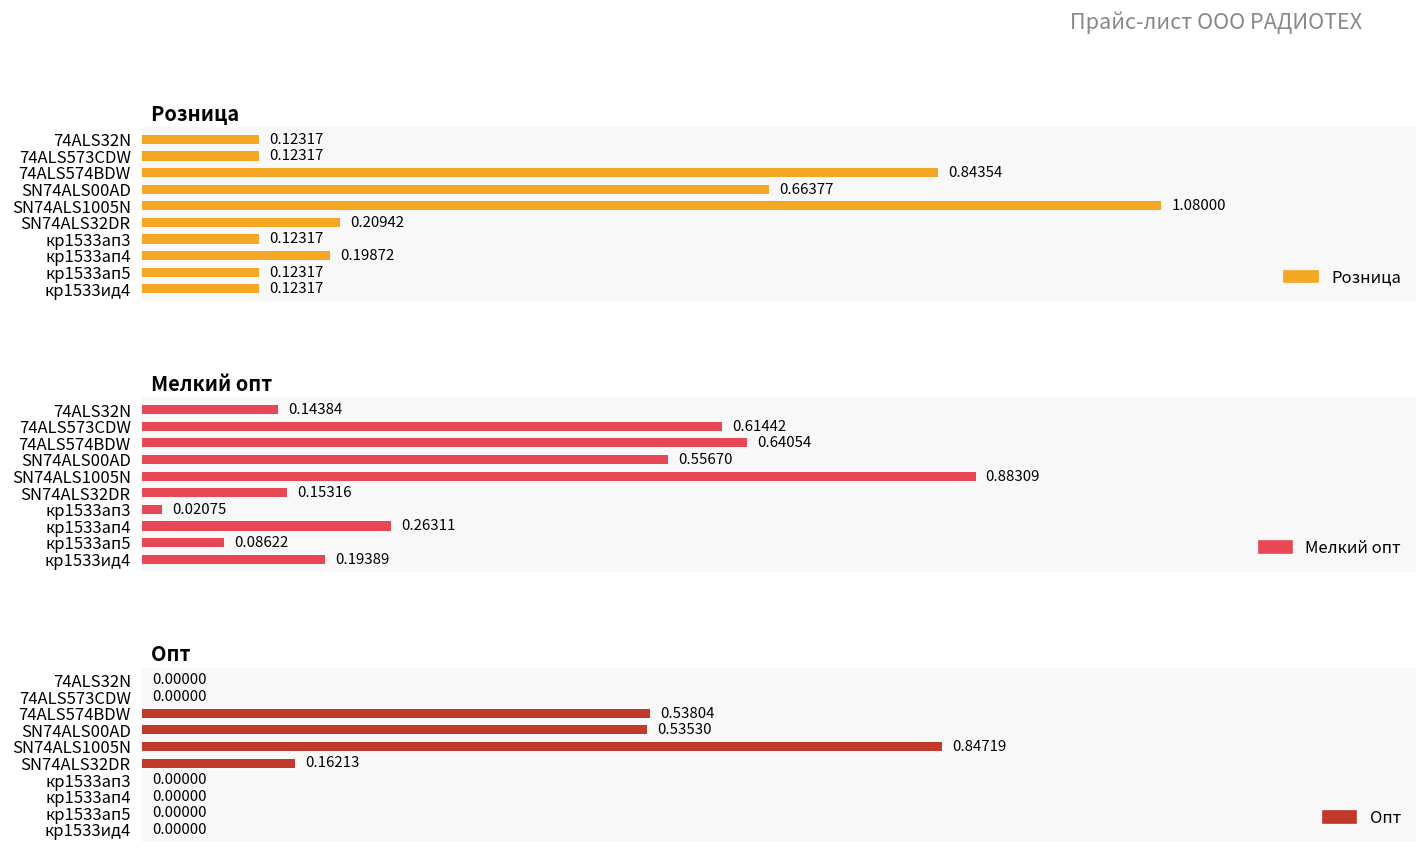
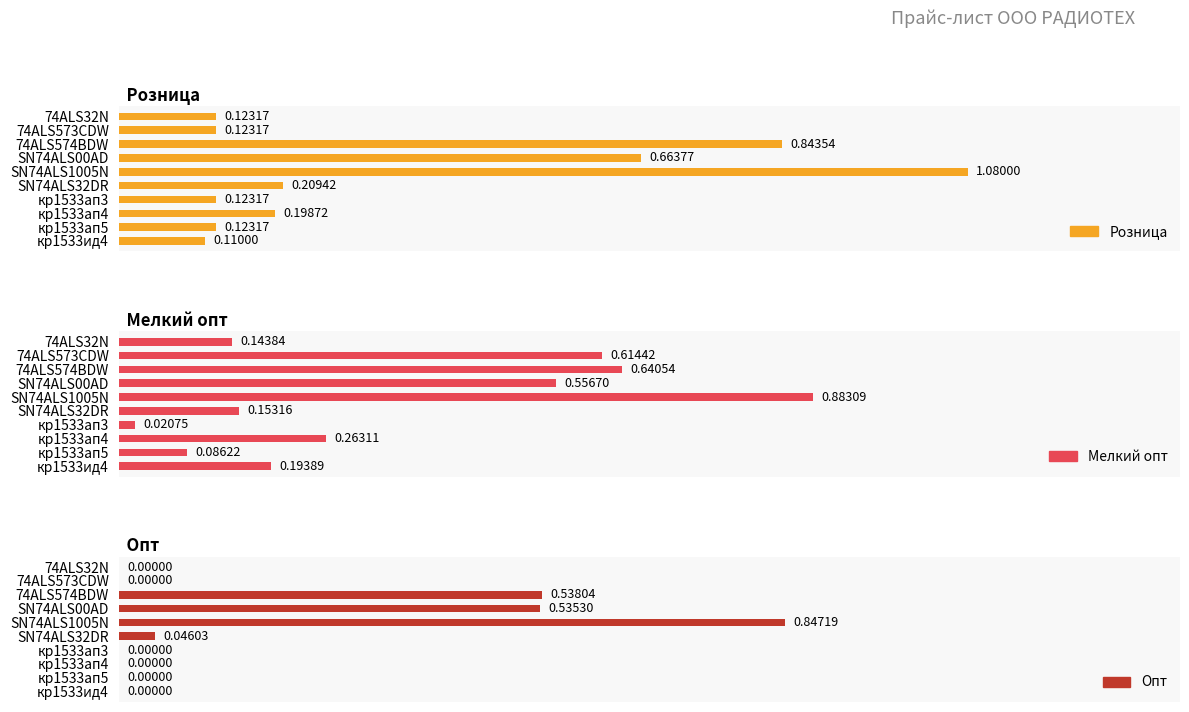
  {
    "Розница": {
      "74ALS32N": 0.12317,
      "74ALS573CDW": 0.12317,
      "74ALS574BDW": 0.84354,
      "SN74ALS00AD": 0.66377,
      "SN74ALS1005N": 1.08000,
      "SN74ALS32DR": 0.20942,
      "кр1533ап3": 0.12317,
      "кр1533ап4": 0.19872,
      "кр1533ап5": 0.12317,
-     "кр1533ид4": 0.12317
+     "кр1533ид4": 0.11000
    },
    "Мелкий опт": {
      "74ALS32N": 0.14384,
      "74ALS573CDW": 0.61442,
      "74ALS574BDW": 0.64054,
      "SN74ALS00AD": 0.55670,
      "SN74ALS1005N": 0.88309,
      "SN74ALS32DR": 0.15316,
      "кр1533ап3": 0.02075,
      "кр1533ап4": 0.26311,
      "кр1533ап5": 0.08622,
      "кр1533ид4": 0.19389
    },
    "Опт": {
      "74ALS32N": 0.00000,
      "74ALS573CDW": 0.00000,
      "74ALS574BDW": 0.53804,
      "SN74ALS00AD": 0.53530,
      "SN74ALS1005N": 0.84719,
-     "SN74ALS32DR": 0.16213,
+     "SN74ALS32DR": 0.04603,
      "кр1533ап3": 0.00000,
      "кр1533ап4": 0.00000,
      "кр1533ап5": 0.00000,
      "кр1533ид4": 0.00000
    }
  }
